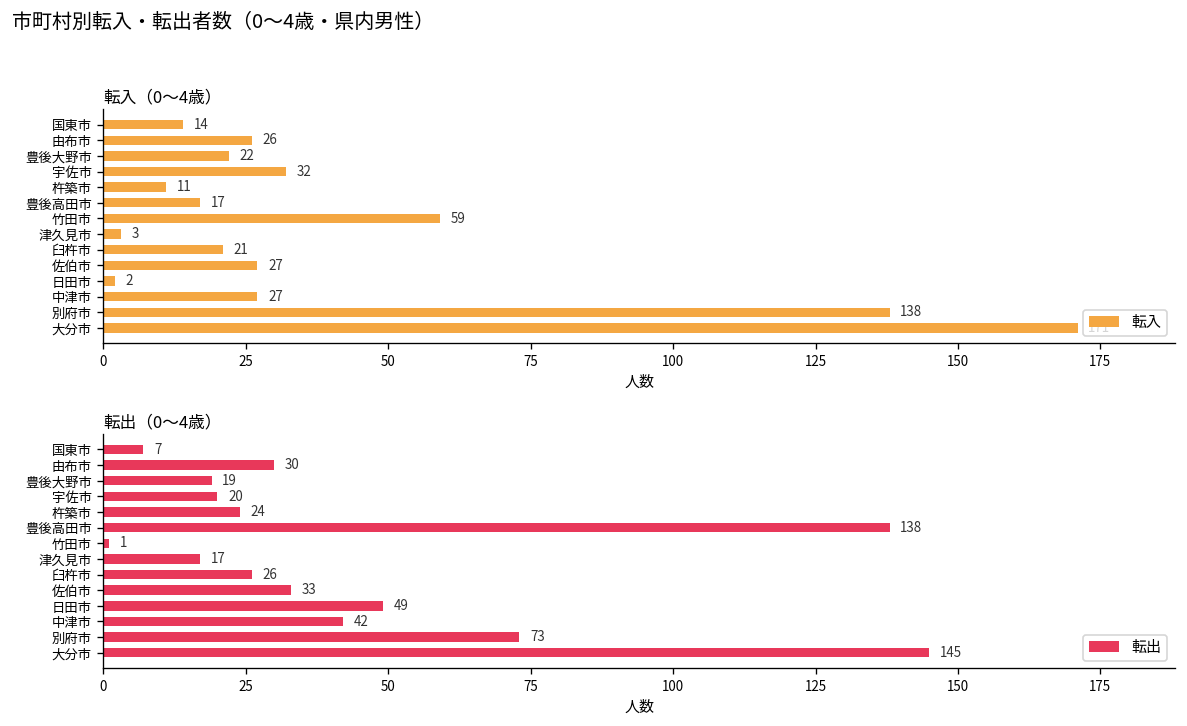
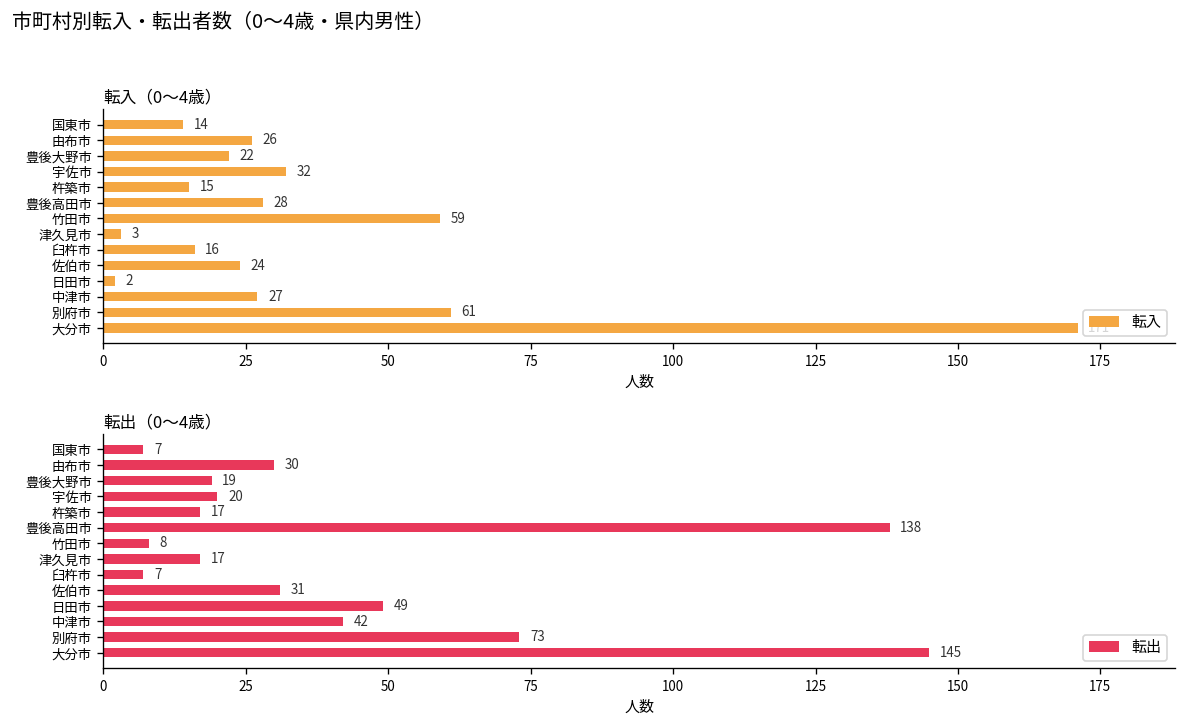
  {
    "転入（0～4歳）": {
      "国東市": 14,
      "由布市": 26,
      "豊後大野市": 22,
      "宇佐市": 32,
-     "杵築市": 11,
-     "豊後高田市": 17,
+     "杵築市": 15,
+     "豊後高田市": 28,
      "竹田市": 59,
      "津久見市": 3,
-     "臼杵市": 21,
-     "佐伯市": 27,
+     "臼杵市": 16,
+     "佐伯市": 24,
      "日田市": 2,
      "中津市": 27,
-     "別府市": 138
+     "別府市": 61
    },
    "転出（0～4歳）": {
      "国東市": 7,
      "由布市": 30,
      "豊後大野市": 19,
      "宇佐市": 20,
-     "杵築市": 24,
+     "杵築市": 17,
      "豊後高田市": 138,
-     "竹田市": 1,
+     "竹田市": 8,
      "津久見市": 17,
-     "臼杵市": 26,
-     "佐伯市": 33,
+     "臼杵市": 7,
+     "佐伯市": 31,
      "日田市": 49,
      "中津市": 42,
      "別府市": 73,
      "大分市": 145
    }
  }
